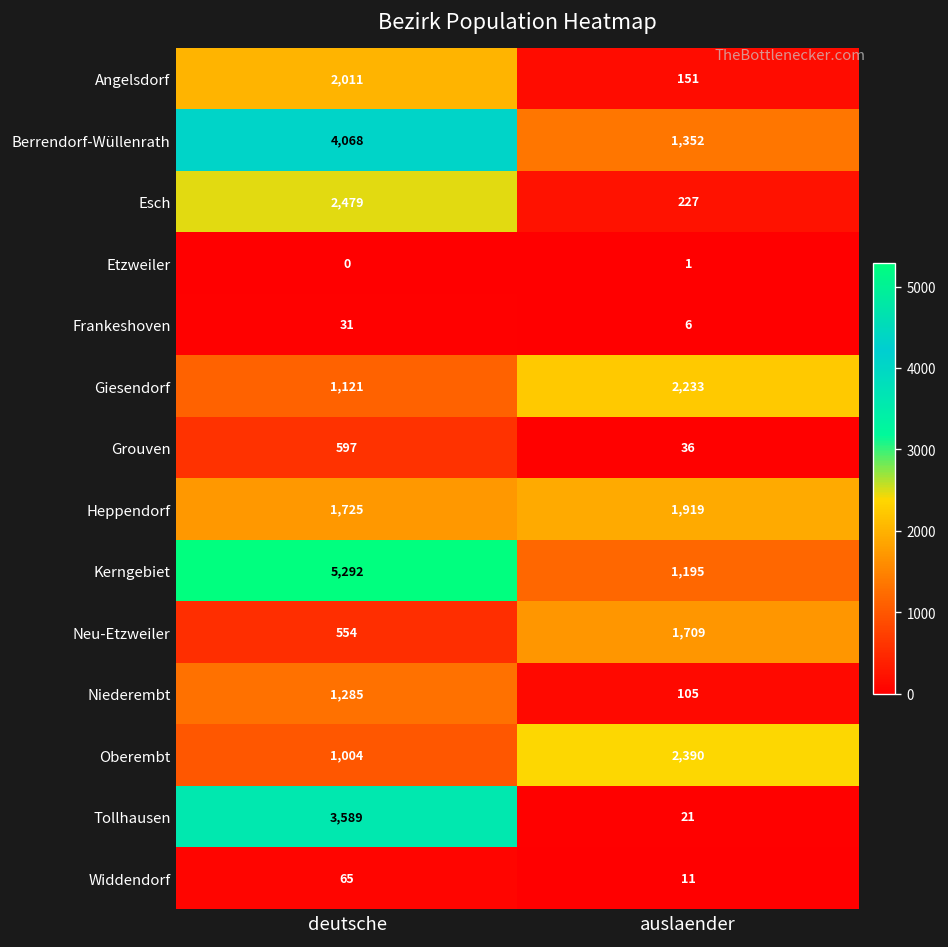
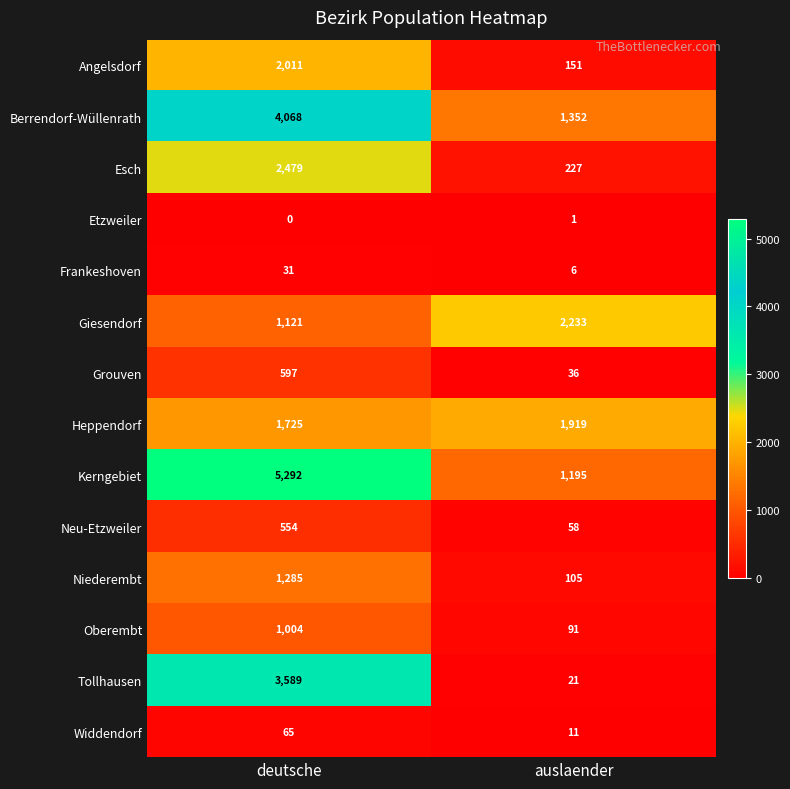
  {
    "Angelsdorf": {
      "deutsche": "2,011"
    },
    "Berrendorf-Wüllenrath": {
      "deutsche": "4,068",
      "auslaender": "1,352"
    },
    "Esch": {
      "deutsche": "2,479",
      "auslaender": "227"
    },
    "Etzweiler": {
      "deutsche": "0",
      "auslaender": "1"
    },
    "Frankeshoven": {
      "deutsche": "31",
      "auslaender": "6"
    },
    "Giesendorf": {
      "deutsche": "1,121",
      "auslaender": "2,233"
    },
    "Grouven": {
      "deutsche": "597",
      "auslaender": "36"
    },
    "Heppendorf": {
      "deutsche": "1,725",
      "auslaender": "1,919"
    },
    "Kerngebiet": {
      "deutsche": "5,292",
      "auslaender": "1,195"
    },
    "Neu-Etzweiler": {
      "deutsche": "554",
-     "auslaender": "1,709"
+     "auslaender": "58"
    },
    "Niederembt": {
      "deutsche": "1,285",
      "auslaender": "105"
    },
    "Oberembt": {
      "deutsche": "1,004",
-     "auslaender": "2,390"
+     "auslaender": "91"
    },
    "Tollhausen": {
      "deutsche": "3,589",
      "auslaender": "21"
    },
    "Widdendorf": {
      "deutsche": "65",
      "auslaender": "11"
    }
  }
